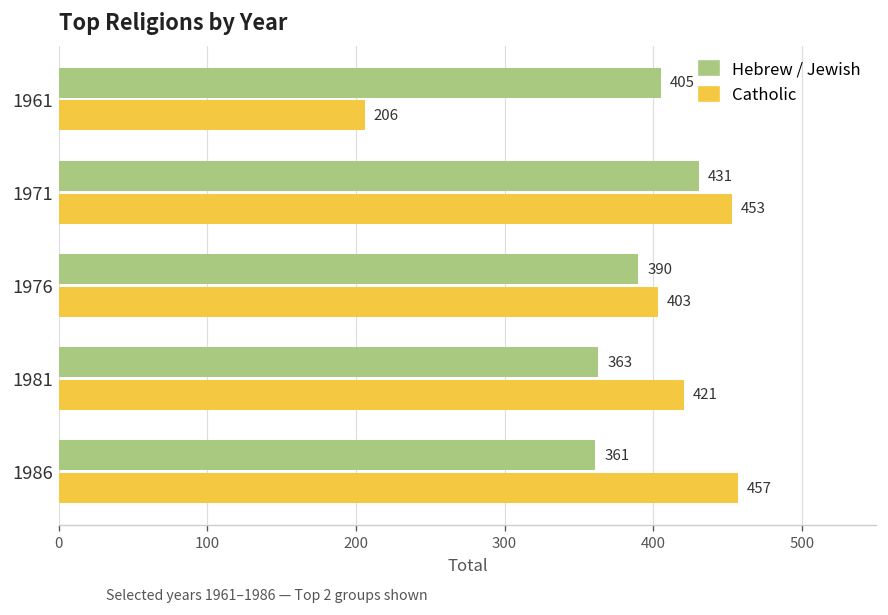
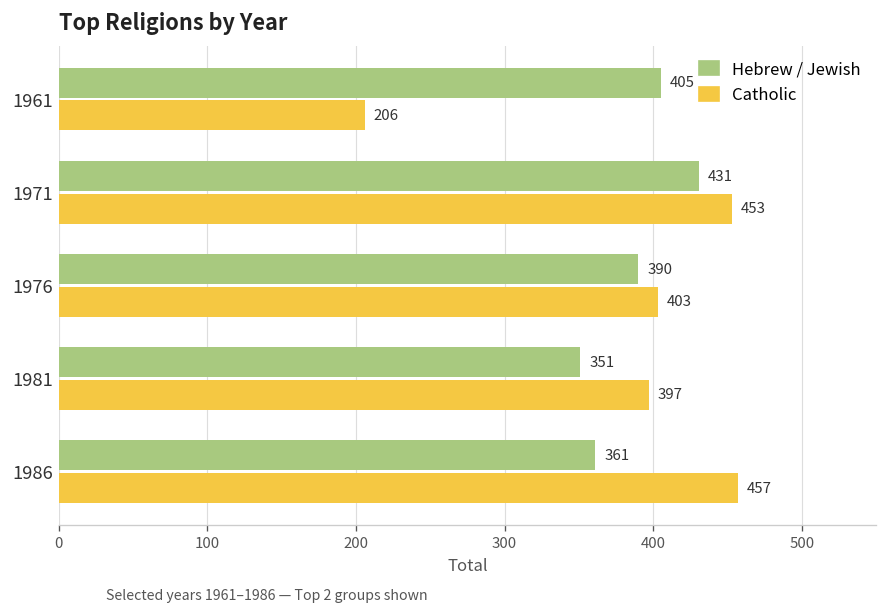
  {
    "Hebrew / Jewish": {
      "1961": 405,
      "1971": 431,
      "1976": 390,
-     "1981": 363,
+     "1981": 351,
      "1986": 361
    },
    "Catholic": {
      "1961": 206,
      "1971": 453,
      "1976": 403,
-     "1981": 421,
+     "1981": 397,
      "1986": 457
    }
  }
